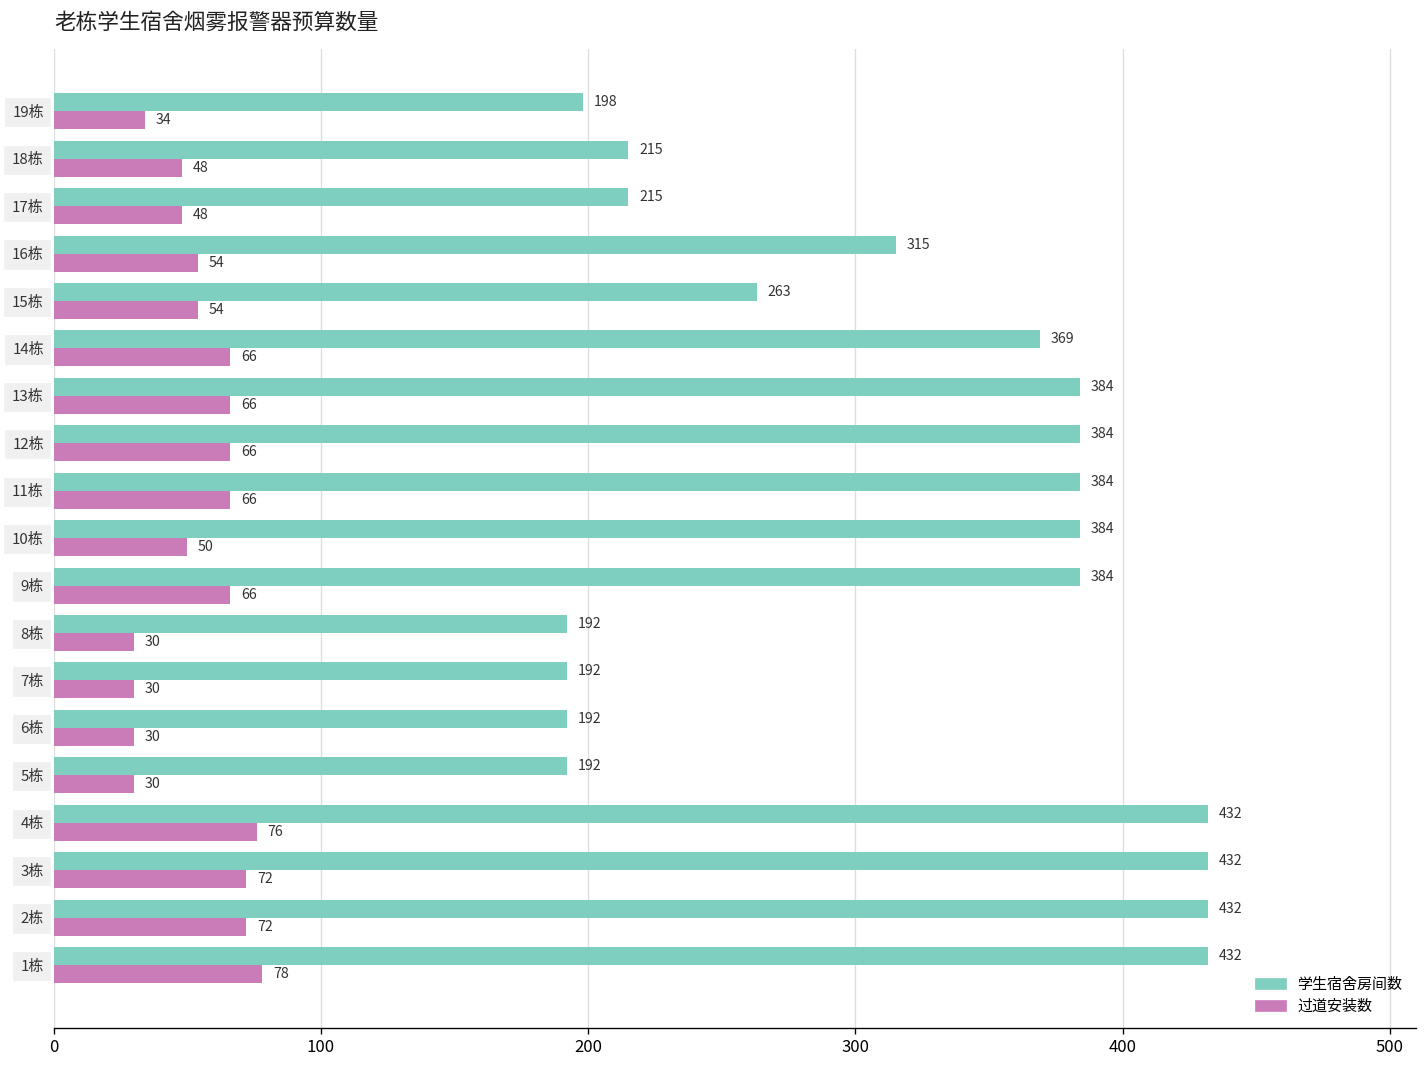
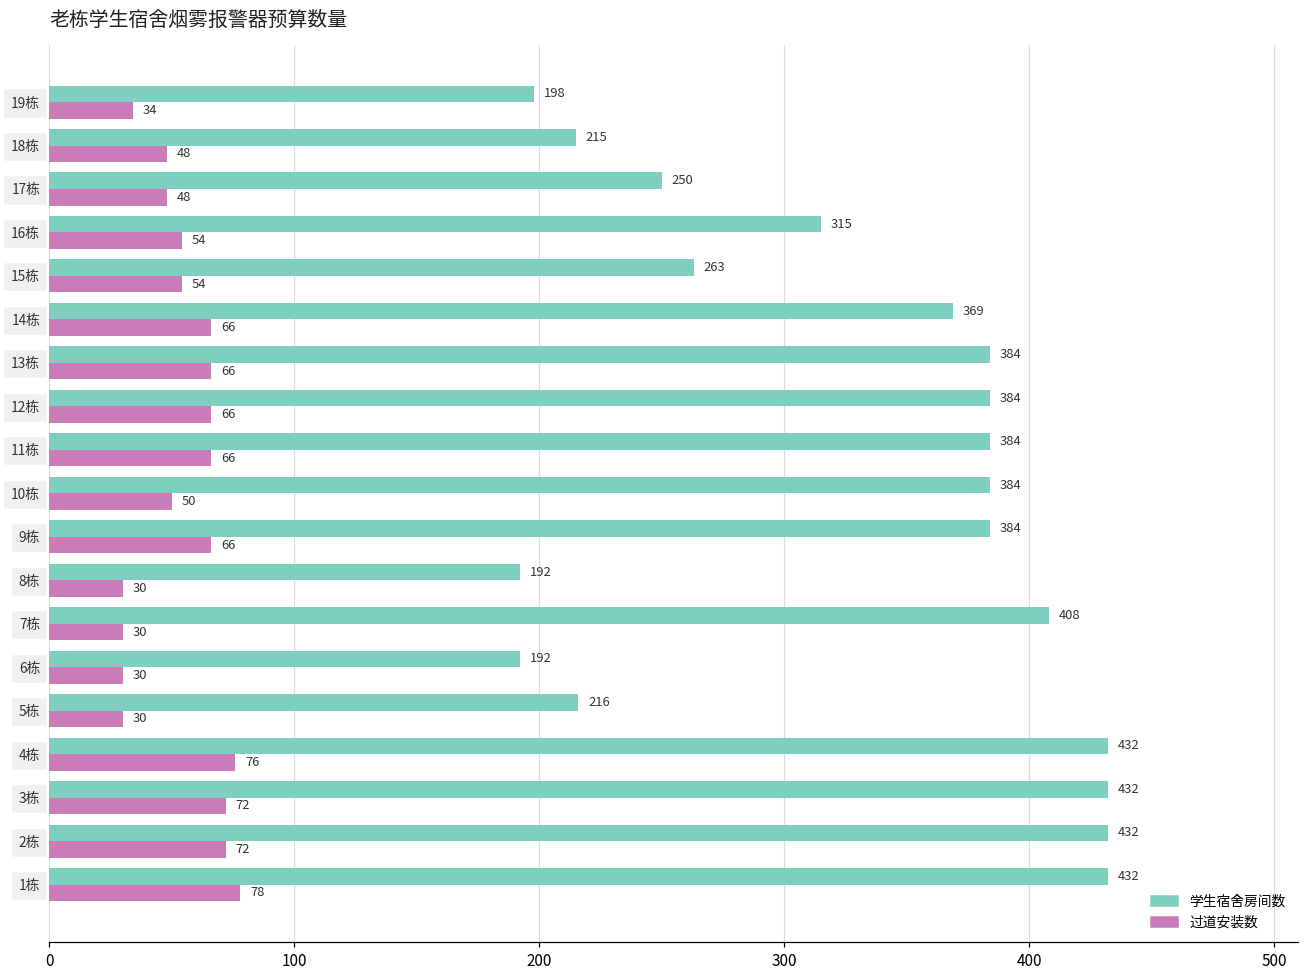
  {
    "学生宿舍房间数": {
      "19栋": 198,
      "18栋": 215,
-     "17栋": 215,
+     "17栋": 250,
      "16栋": 315,
      "15栋": 263,
      "14栋": 369,
      "13栋": 384,
      "12栋": 384,
      "11栋": 384,
      "10栋": 384,
      "9栋": 384,
      "8栋": 192,
-     "7栋": 192,
+     "7栋": 408,
      "6栋": 192,
-     "5栋": 192,
+     "5栋": 216,
      "4栋": 432,
      "3栋": 432,
      "2栋": 432,
      "1栋": 432
    },
    "过道安装数": {
      "19栋": 34,
      "18栋": 48,
      "17栋": 48,
      "16栋": 54,
      "15栋": 54,
      "14栋": 66,
      "13栋": 66,
      "12栋": 66,
      "11栋": 66,
      "10栋": 50,
      "9栋": 66,
      "8栋": 30,
      "7栋": 30,
      "6栋": 30,
      "5栋": 30,
      "4栋": 76,
      "3栋": 72,
      "2栋": 72,
      "1栋": 78
    }
  }
